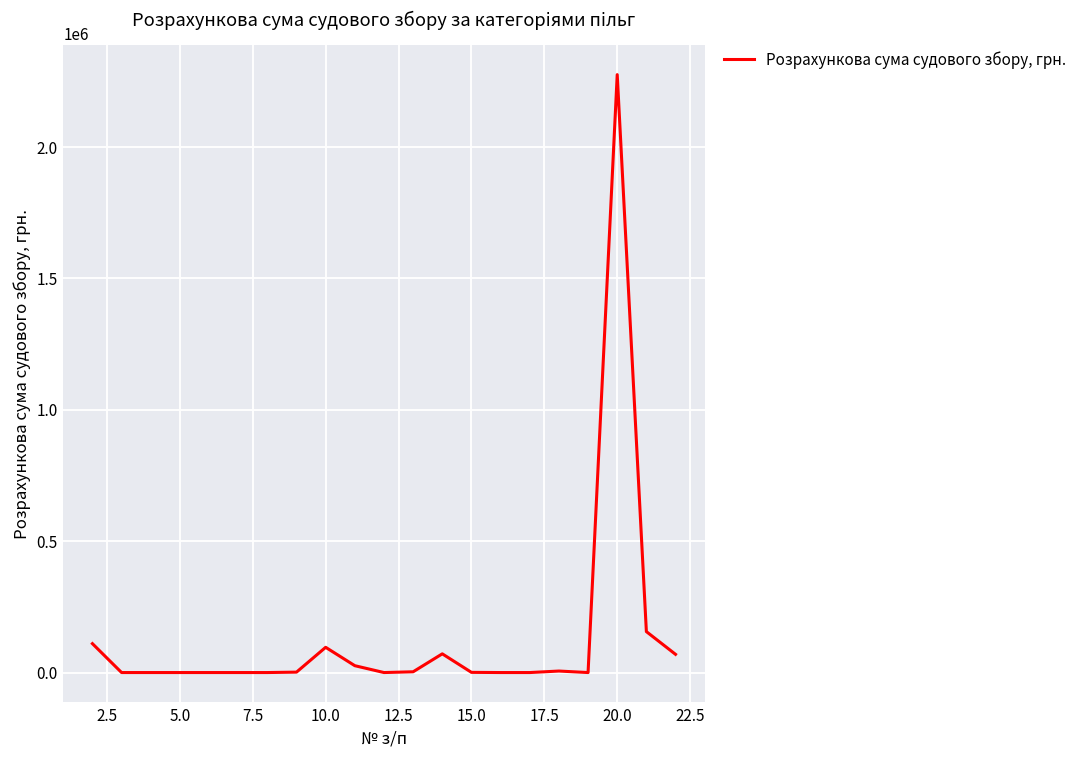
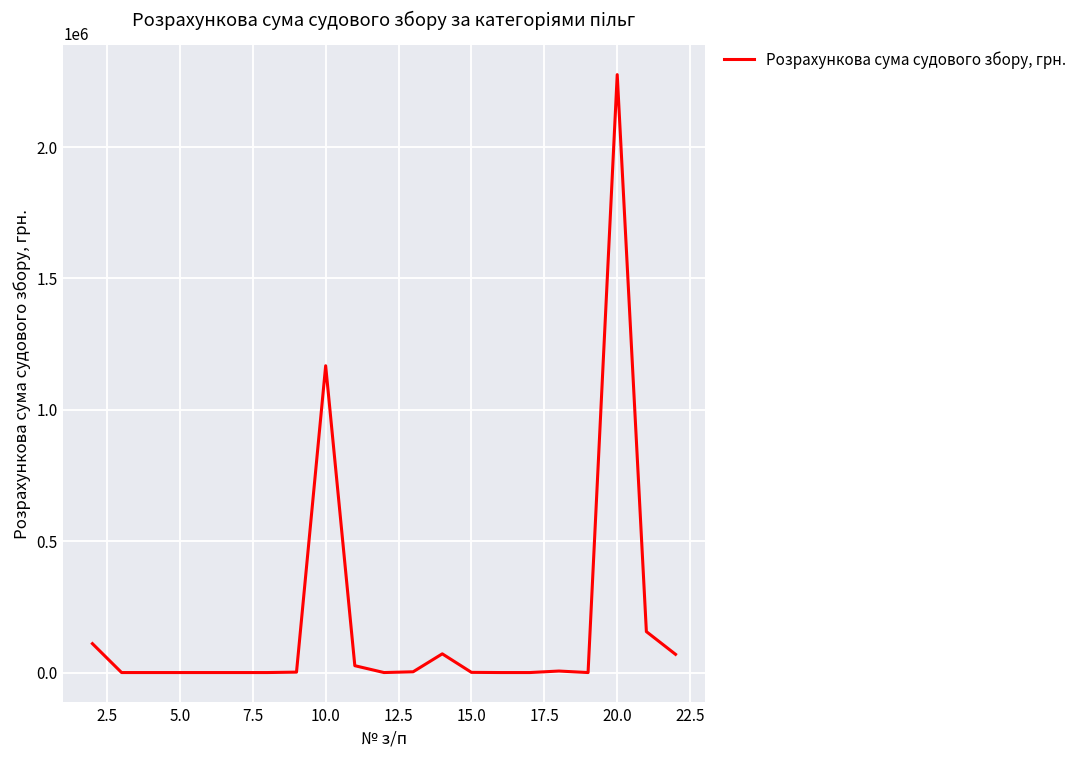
  {
    "5.0": 0,
-   "10.0": 100000,
+   "10.0": 1170000,
    "15.0": 0,
    "20.0": 2280000
  }
